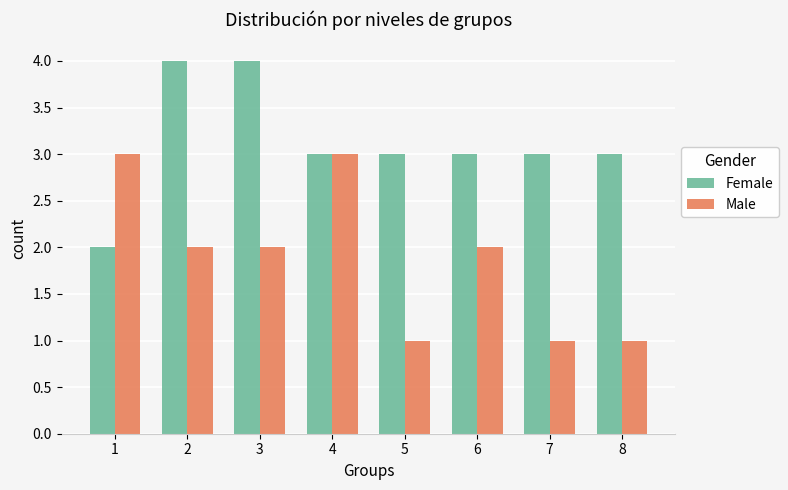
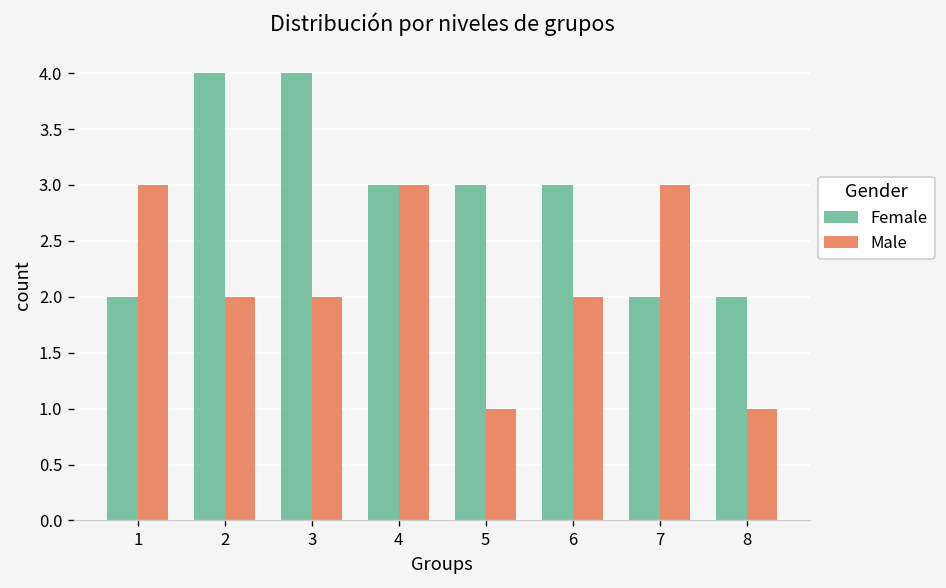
  {
    "Female": {
      "1": 2,
      "2": 4,
      "3": 4,
      "4": 3,
      "5": 3,
      "6": 3,
-     "7": 3,
-     "8": 3
+     "7": 2,
+     "8": 2
    },
    "Male": {
      "1": 3,
      "2": 2,
      "3": 2,
      "4": 3,
      "5": 1,
      "6": 2,
-     "7": 1,
+     "7": 3,
      "8": 1
    }
  }
